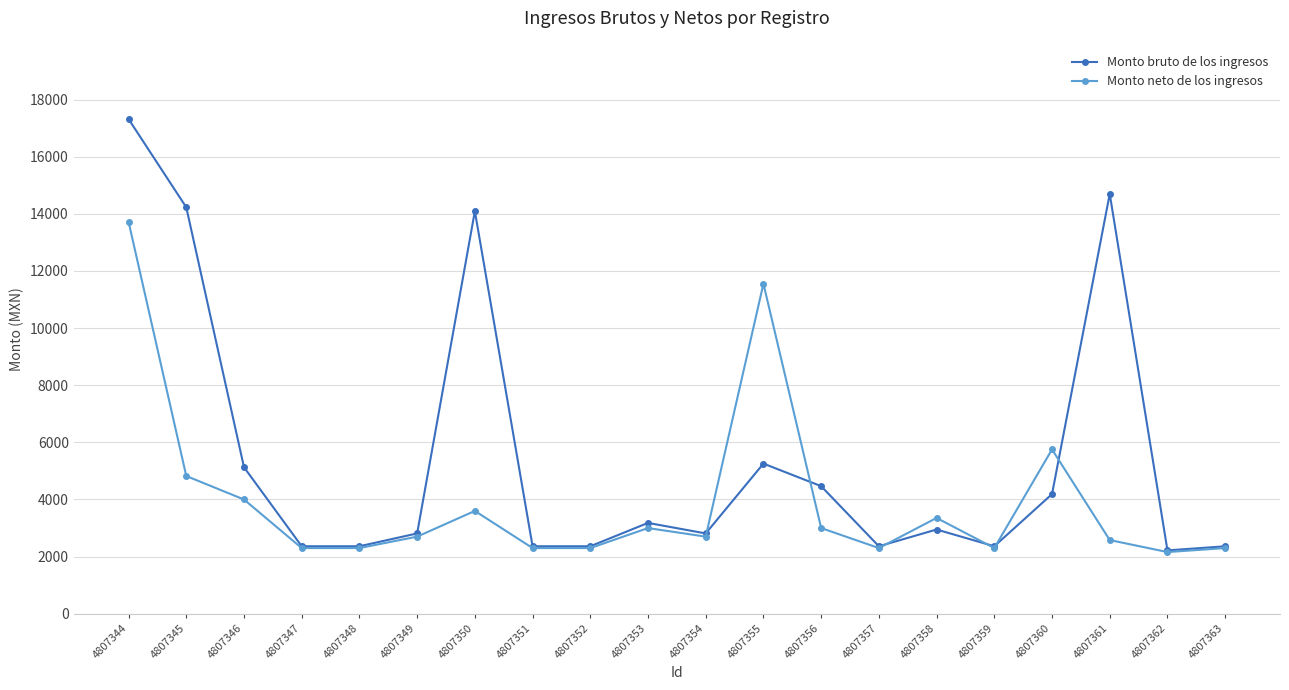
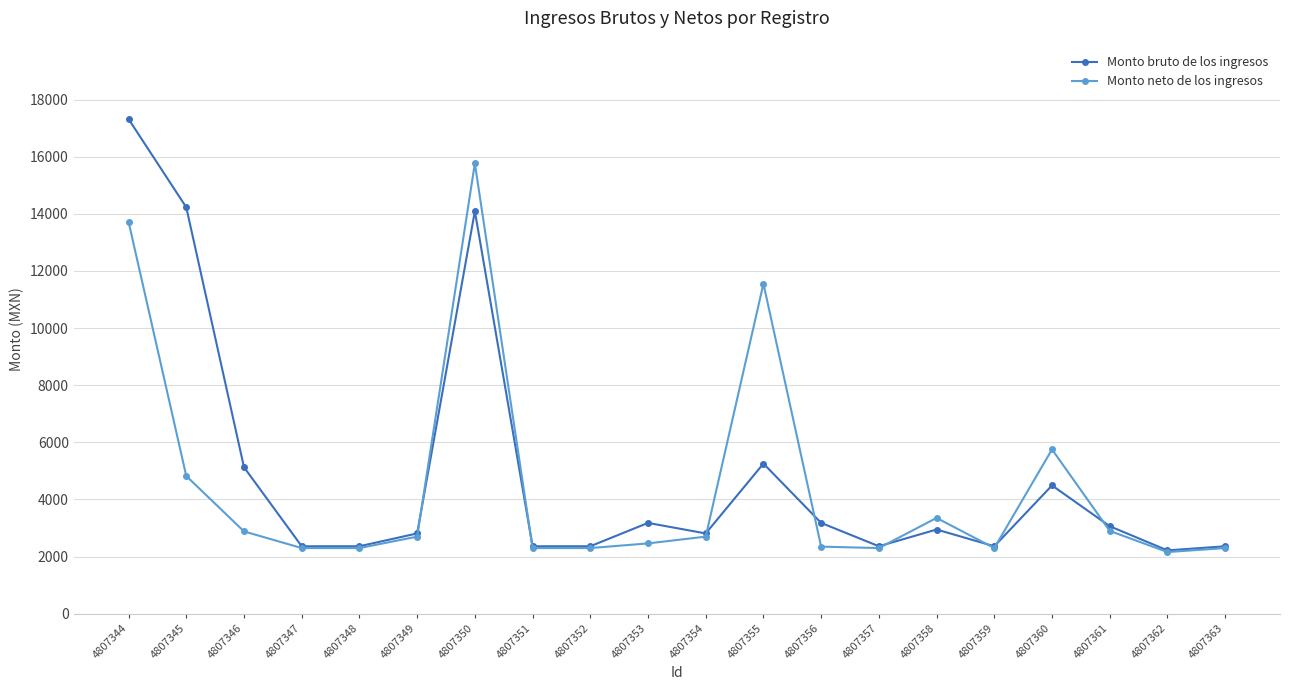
  {
    "Monto bruto de los ingresos": {
      "4807344": 17300,
      "4807345": 14200,
      "4807346": 5100,
      "4807349": 2800,
      "4807350": 14100,
      "4807353": 3200,
      "4807354": 2800,
      "4807355": 5300,
-     "4807356": 4500,
+     "4807356": 3200,
      "4807358": 2900,
-     "4807360": 4200,
-     "4807361": 14700
+     "4807360": 4500,
+     "4807361": 3100
    },
    "Monto neto de los ingresos": {
      "4807344": 13700,
      "4807345": 4800,
-     "4807346": 4000,
+     "4807346": 2900,
      "4807349": 2700,
-     "4807350": 3600,
-     "4807353": 3000,
+     "4807350": 15800,
+     "4807353": 2500,
      "4807354": 2700,
      "4807355": 11600,
-     "4807356": 3000,
+     "4807356": 2400,
      "4807358": 3400,
      "4807360": 5800,
-     "4807361": 2600
+     "4807361": 2900
    }
  }
